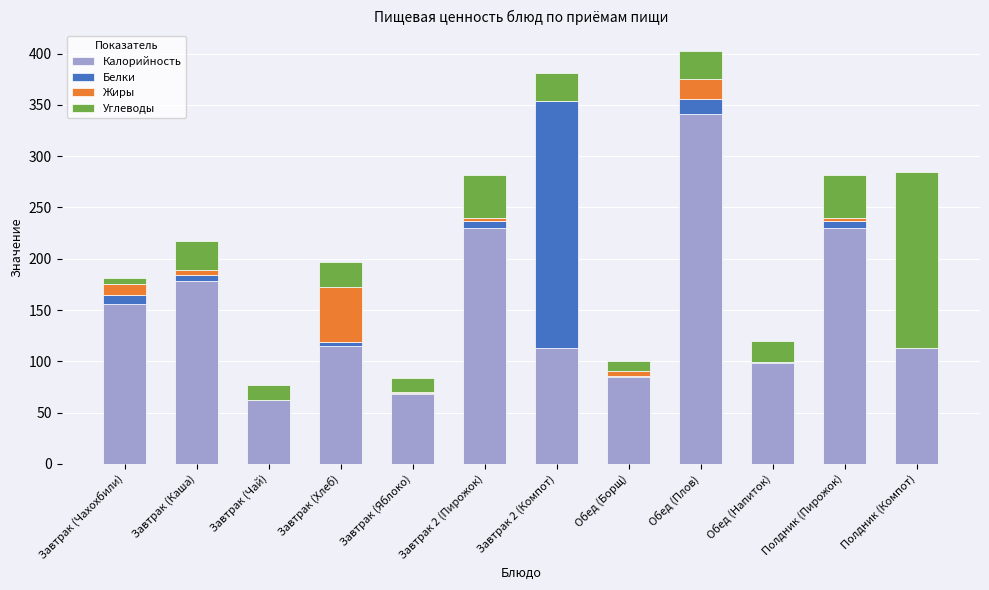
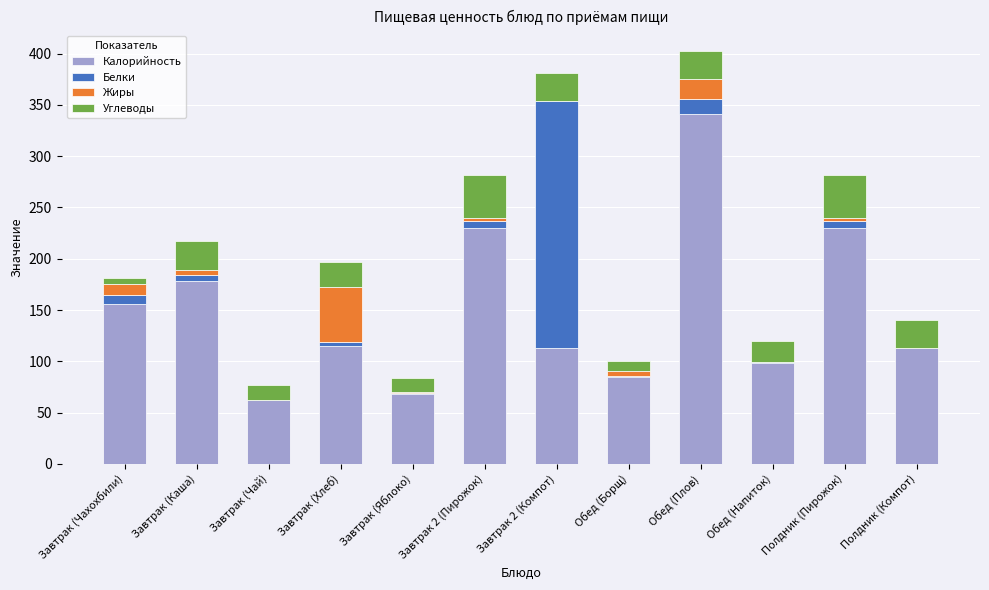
  {
    "Калорийность": {
      "Завтрак (Чахохбили)": 156,
      "Завтрак (Каша)": 178,
      "Завтрак (Чай)": 62,
      "Завтрак (Хлеб)": 115,
      "Завтрак (Яблоко)": 68,
      "Завтрак 2 (Пирожок)": 230,
      "Завтрак 2 (Компот)": 113,
      "Обед (Борщ)": 85,
      "Обед (Плов)": 341,
      "Обед (Напиток)": 98,
      "Полдник (Пирожок)": 230,
      "Полдник (Компот)": 113
    },
    "Белки": {
      "Завтрак (Чахохбили)": 10,
      "Завтрак (Каша)": 6,
      "Завтрак (Хлеб)": 4,
      "Завтрак 2 (Пирожок)": 7,
      "Завтрак 2 (Компот)": 242,
      "Обед (Плов)": 15,
      "Полдник (Пирожок)": 7
    },
    "Жиры": {
      "Завтрак (Чахохбили)": 11,
      "Завтрак (Каша)": 5,
      "Завтрак (Чай)": 0,
      "Завтрак (Хлеб)": 54,
      "Завтрак 2 (Пирожок)": 3,
      "Обед (Борщ)": 4,
      "Обед (Плов)": 19,
      "Полдник (Пирожок)": 3
    },
    "Углеводы": {
      "Завтрак (Чахохбили)": 5,
      "Завтрак (Каша)": 28,
      "Завтрак (Чай)": 15,
      "Завтрак (Хлеб)": 24,
      "Завтрак (Яблоко)": 14,
      "Завтрак 2 (Пирожок)": 42,
      "Завтрак 2 (Компот)": 27,
      "Обед (Борщ)": 10,
      "Обед (Плов)": 27,
      "Обед (Напиток)": 20,
      "Полдник (Пирожок)": 42,
-     "Полдник (Компот)": 171
+     "Полдник (Компот)": 27
    }
  }
